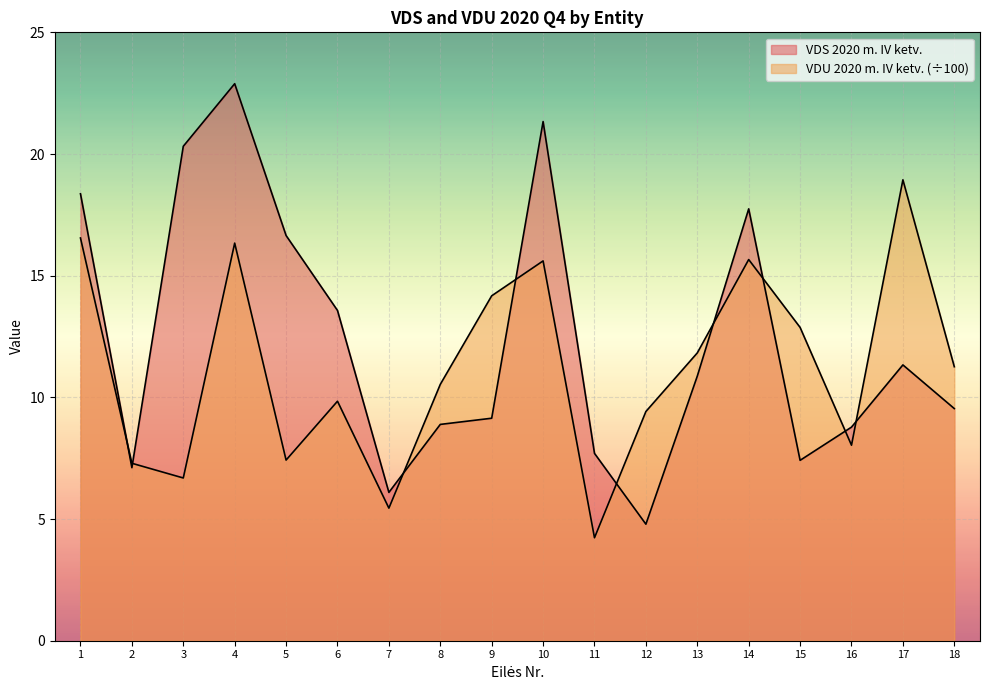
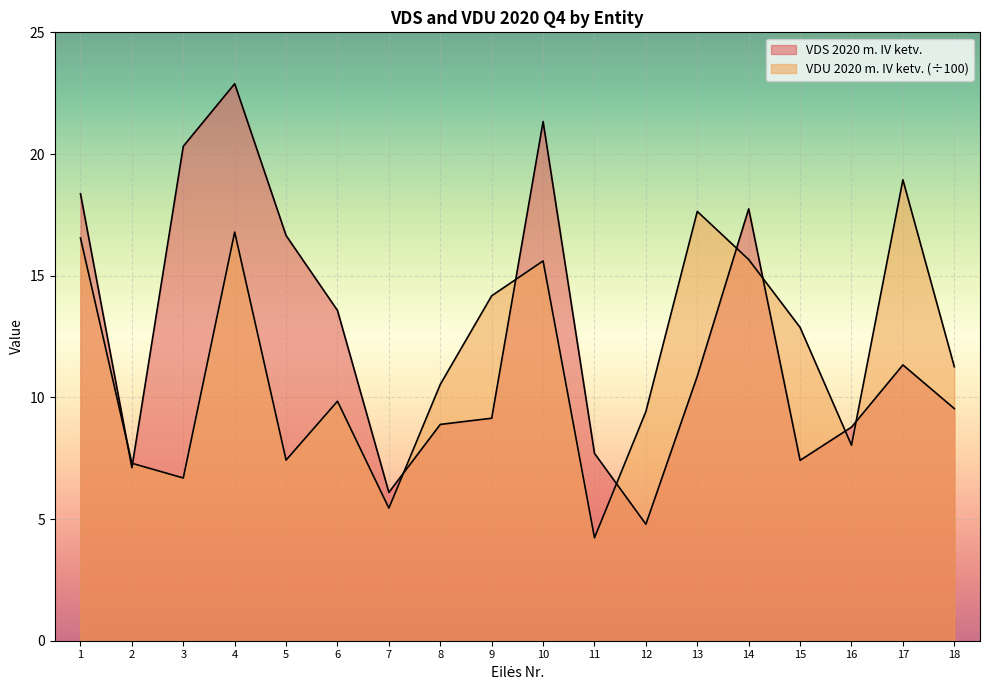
  {
    "VDS 2020 m. IV ketv.": {
      "1": 18.4,
      "2": 7.1,
      "3": 20.3,
      "4": 22.9,
      "5": 16.7,
      "6": 13.6,
      "7": 6.1,
      "8": 8.9,
      "9": 9.1,
      "10": 21.3,
      "11": 7.7,
      "12": 4.8,
      "13": 10.9,
      "14": 17.7,
      "15": 7.4,
      "16": 8.8,
      "17": 11.3,
      "18": 9.5
    },
    "VDU 2020 m. IV ketv. (÷100)": {
      "1": 16.5,
      "2": 7.3,
      "3": 6.7,
-     "4": 16.3,
+     "4": 16.8,
      "5": 7.4,
      "6": 9.8,
      "7": 5.4,
      "8": 10.5,
      "9": 14.2,
      "10": 15.6,
      "11": 4.2,
      "12": 9.4,
-     "13": 11.8,
+     "13": 17.6,
      "14": 15.7,
      "15": 12.9,
      "16": 8.0,
      "17": 18.9,
      "18": 11.3
    }
  }
